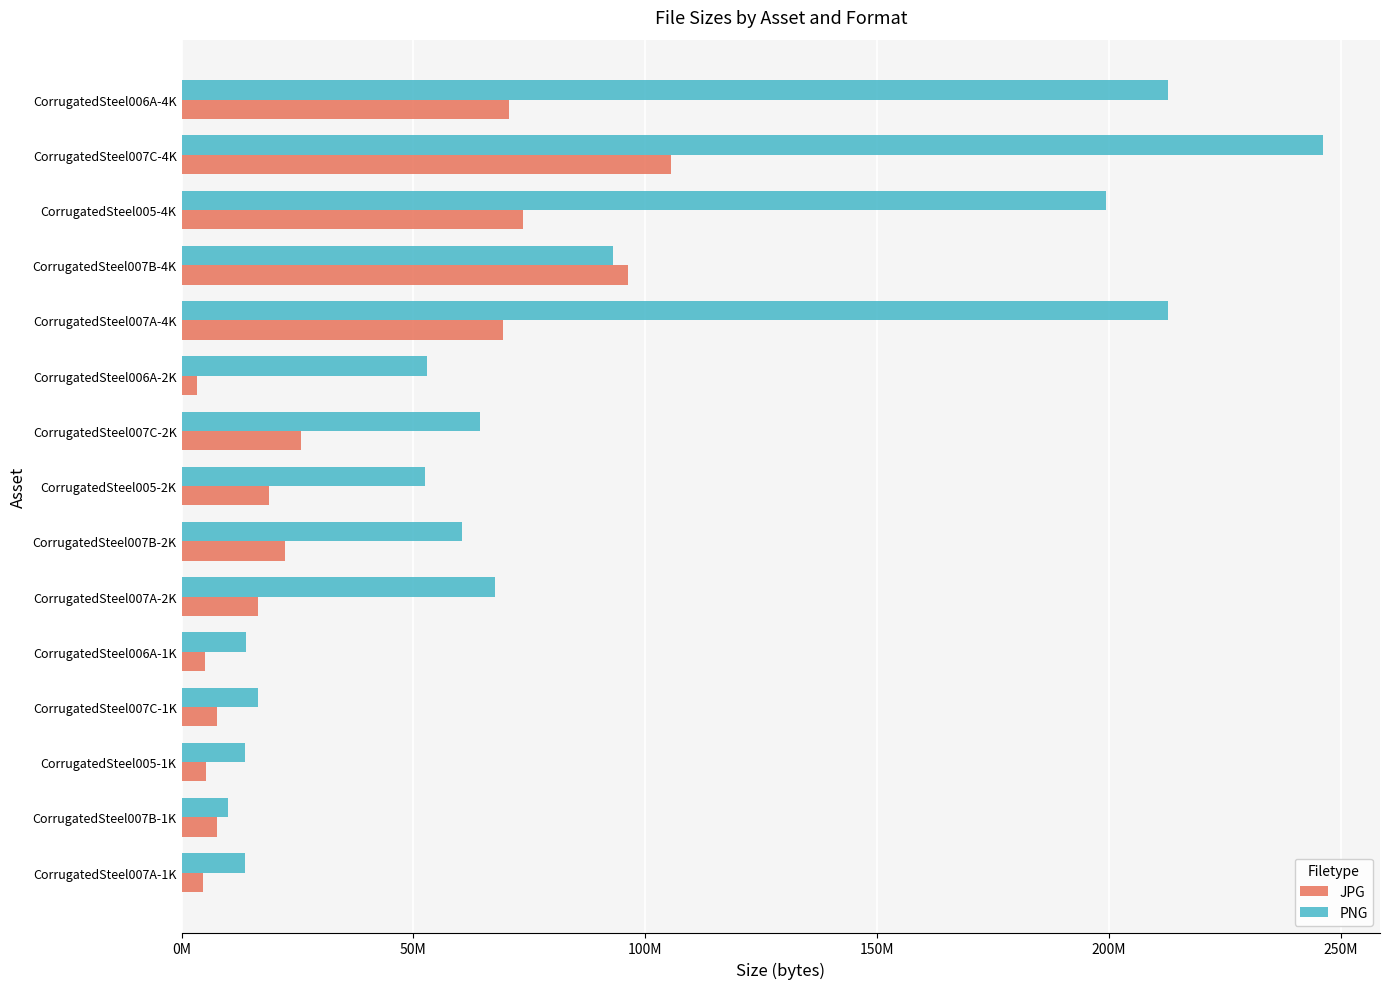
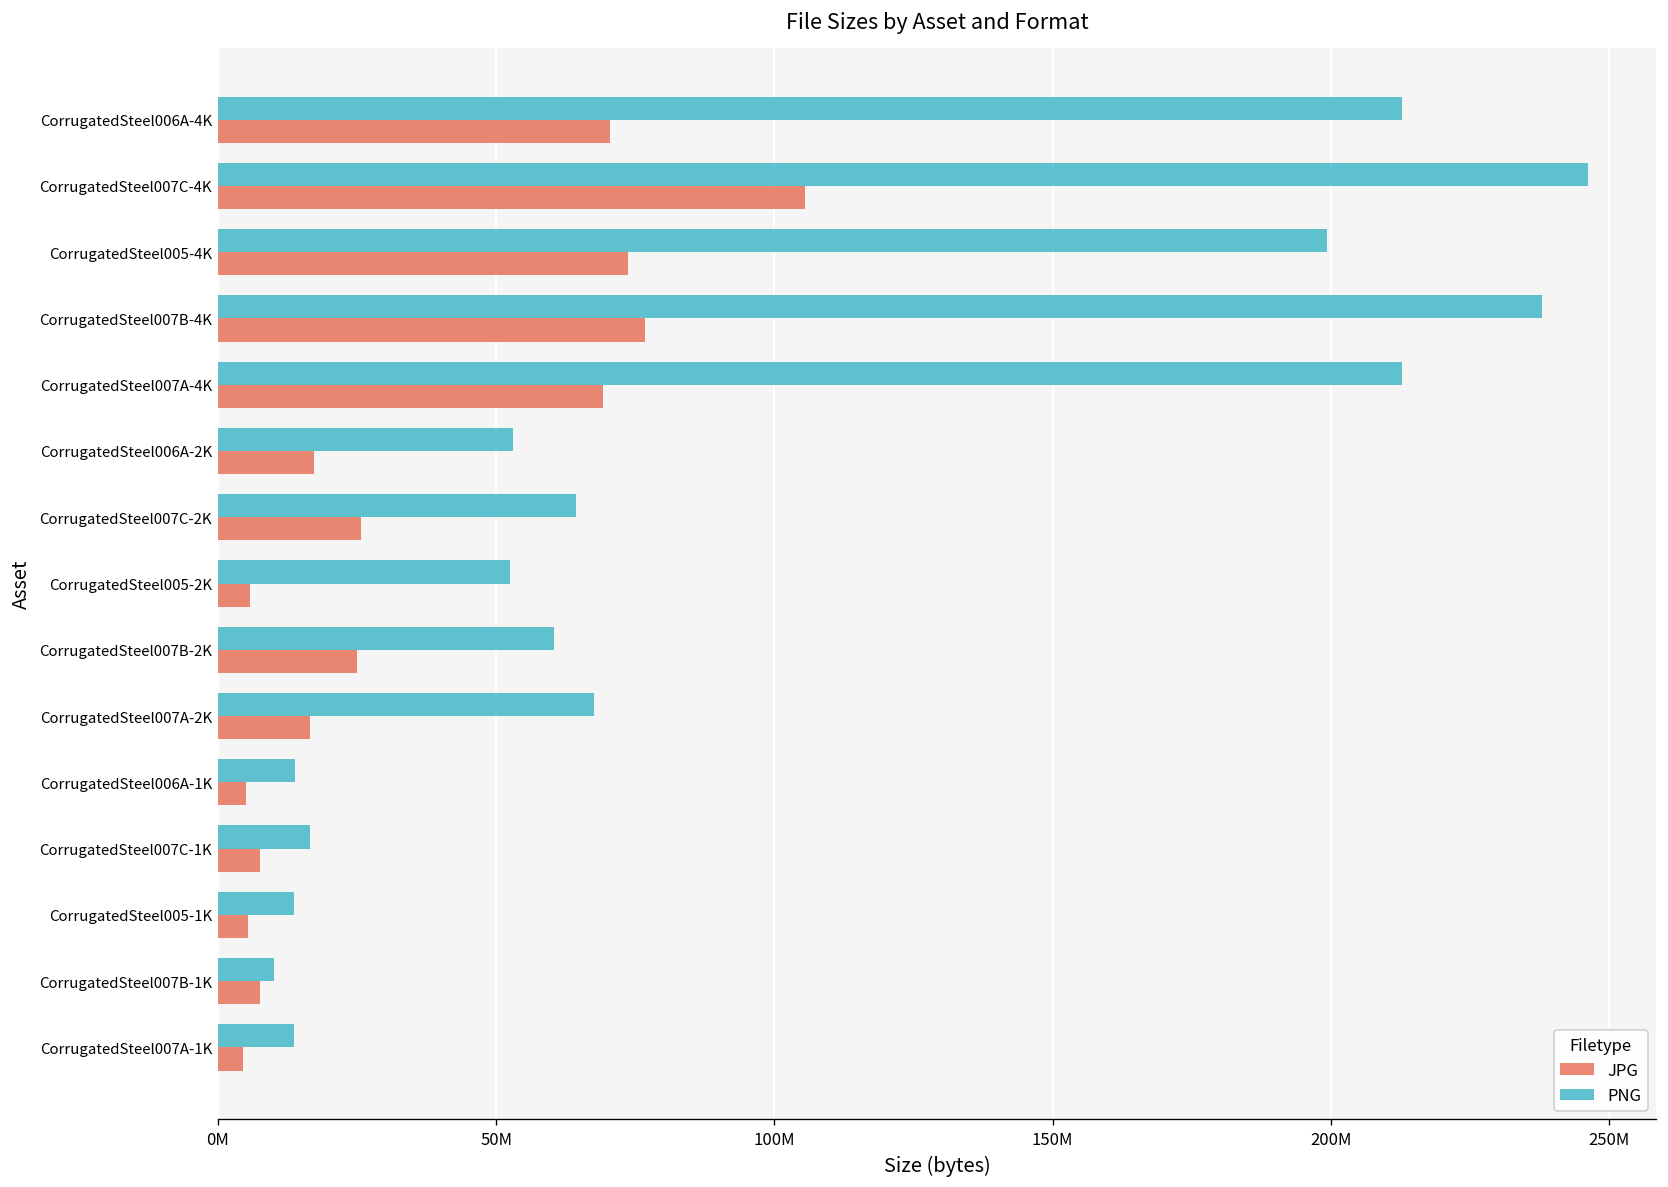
  {
    "JPG": {
      "CorrugatedSteel006A-4K": 71000000,
      "CorrugatedSteel007C-4K": 106000000,
      "CorrugatedSteel005-4K": 74000000,
-     "CorrugatedSteel007B-4K": 96000000,
+     "CorrugatedSteel007B-4K": 77000000,
      "CorrugatedSteel007A-4K": 69000000,
-     "CorrugatedSteel006A-2K": 3000000,
+     "CorrugatedSteel006A-2K": 17000000,
      "CorrugatedSteel007C-2K": 26000000,
-     "CorrugatedSteel005-2K": 19000000,
-     "CorrugatedSteel007B-2K": 22000000,
+     "CorrugatedSteel005-2K": 6000000,
+     "CorrugatedSteel007B-2K": 25000000,
      "CorrugatedSteel007A-2K": 17000000,
      "CorrugatedSteel006A-1K": 5000000,
      "CorrugatedSteel007C-1K": 8000000,
      "CorrugatedSteel005-1K": 5000000,
      "CorrugatedSteel007B-1K": 8000000,
      "CorrugatedSteel007A-1K": 5000000
    },
    "PNG": {
      "CorrugatedSteel006A-4K": 213000000,
      "CorrugatedSteel007C-4K": 246000000,
      "CorrugatedSteel005-4K": 199000000,
-     "CorrugatedSteel007B-4K": 93000000,
+     "CorrugatedSteel007B-4K": 238000000,
      "CorrugatedSteel007A-4K": 213000000,
      "CorrugatedSteel006A-2K": 53000000,
      "CorrugatedSteel007C-2K": 64000000,
      "CorrugatedSteel005-2K": 52000000,
      "CorrugatedSteel007B-2K": 60000000,
      "CorrugatedSteel007A-2K": 68000000,
      "CorrugatedSteel006A-1K": 14000000,
      "CorrugatedSteel007C-1K": 16000000,
      "CorrugatedSteel005-1K": 14000000,
      "CorrugatedSteel007B-1K": 10000000,
      "CorrugatedSteel007A-1K": 14000000
    }
  }
